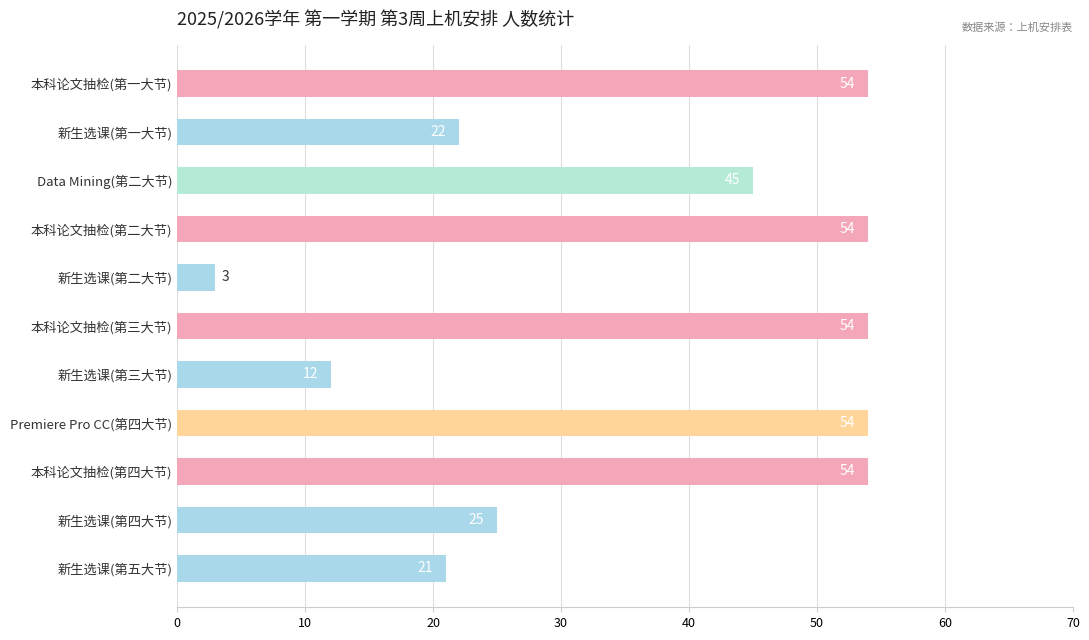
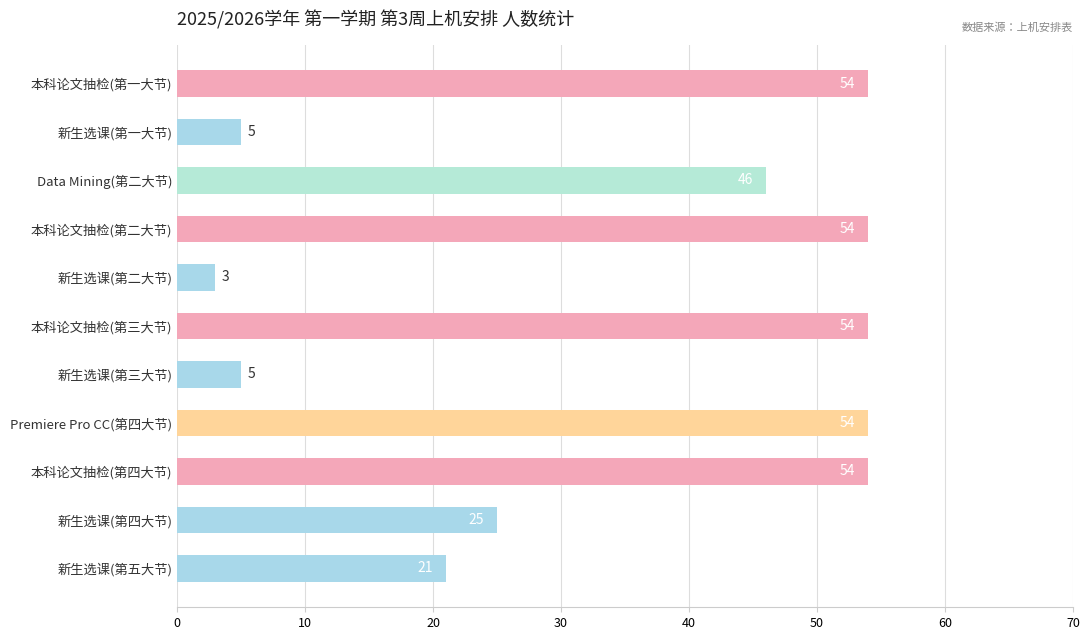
  {
    "本科论文抽检(第一大节)": 54,
-   "新生选课(第一大节)": 22,
-   "Data Mining(第二大节)": 45,
+   "新生选课(第一大节)": 5,
+   "Data Mining(第二大节)": 46,
    "本科论文抽检(第二大节)": 54,
    "新生选课(第二大节)": 3,
    "本科论文抽检(第三大节)": 54,
-   "新生选课(第三大节)": 12,
+   "新生选课(第三大节)": 5,
    "Premiere Pro CC(第四大节)": 54,
    "本科论文抽检(第四大节)": 54,
    "新生选课(第四大节)": 25,
    "新生选课(第五大节)": 21
  }
